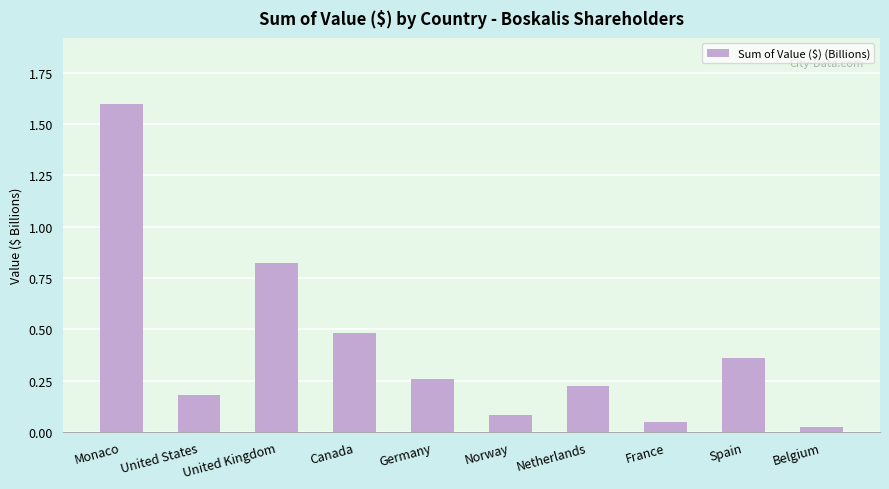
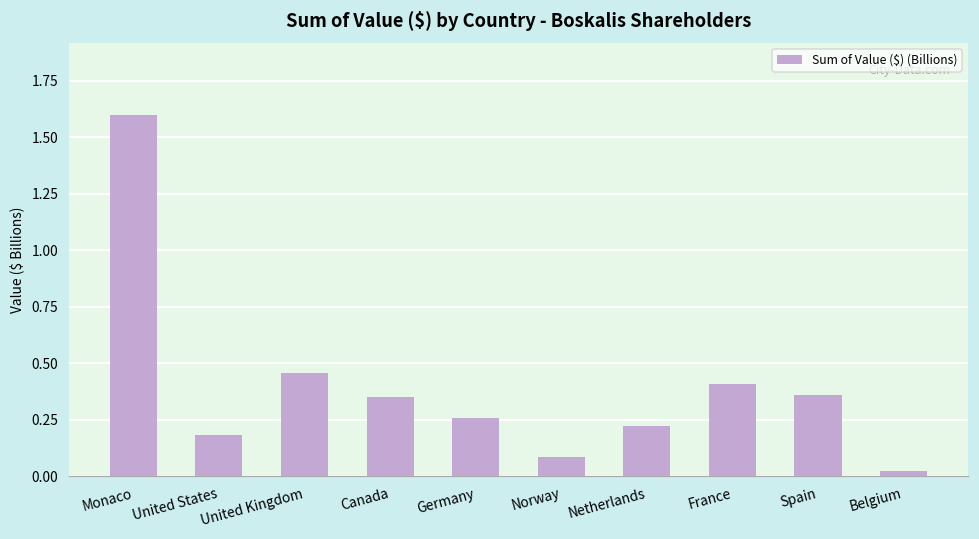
  {
    "Monaco": 1.60,
    "United States": 0.18,
-   "United Kingdom": 0.82,
-   "Canada": 0.48,
+   "United Kingdom": 0.46,
+   "Canada": 0.35,
    "Germany": 0.26,
    "Norway": 0.09,
    "Netherlands": 0.22,
-   "France": 0.05,
+   "France": 0.41,
    "Spain": 0.36,
    "Belgium": 0.02
  }
